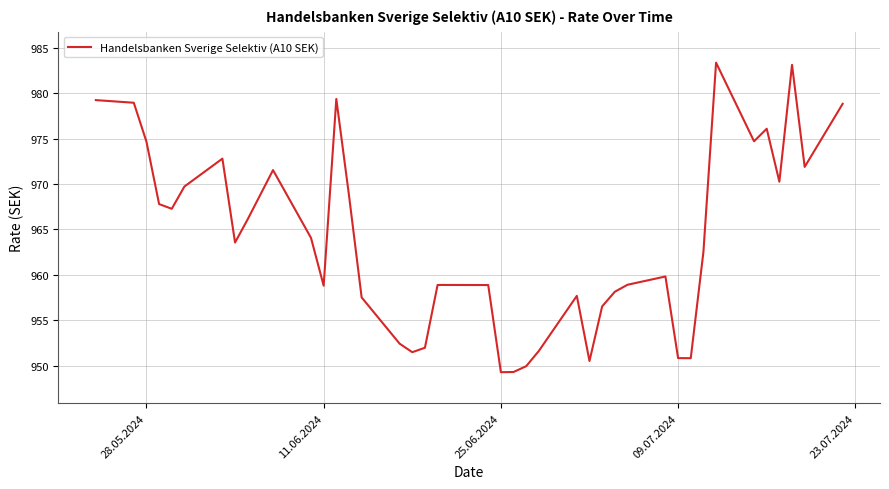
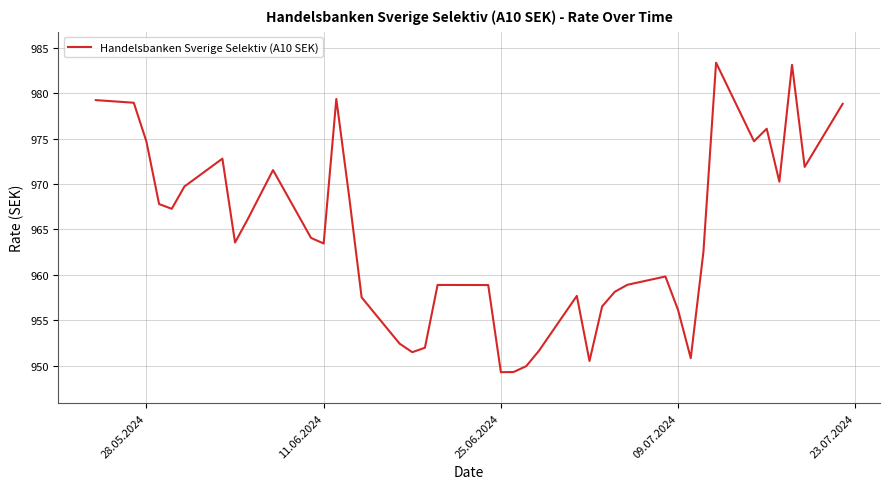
  {
    "28.05.2024": 975,
-   "11.06.2024": 959,
+   "11.06.2024": 963,
    "25.06.2024": 949,
-   "09.07.2024": 951
+   "09.07.2024": 956
  }
